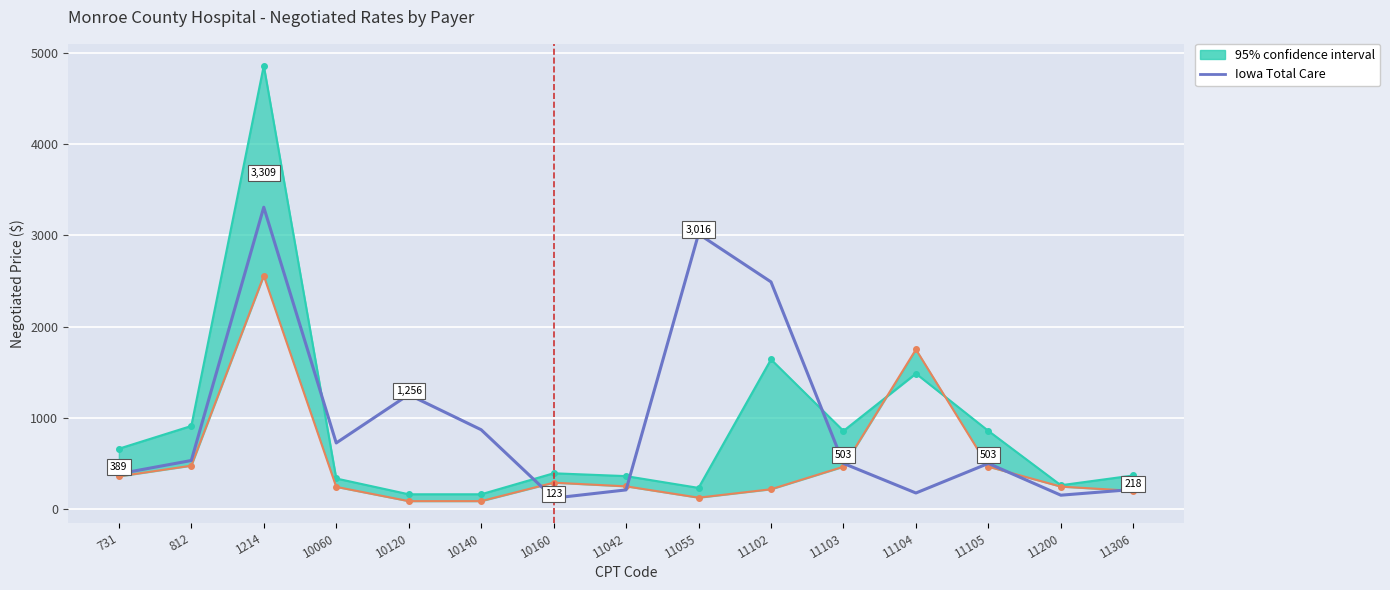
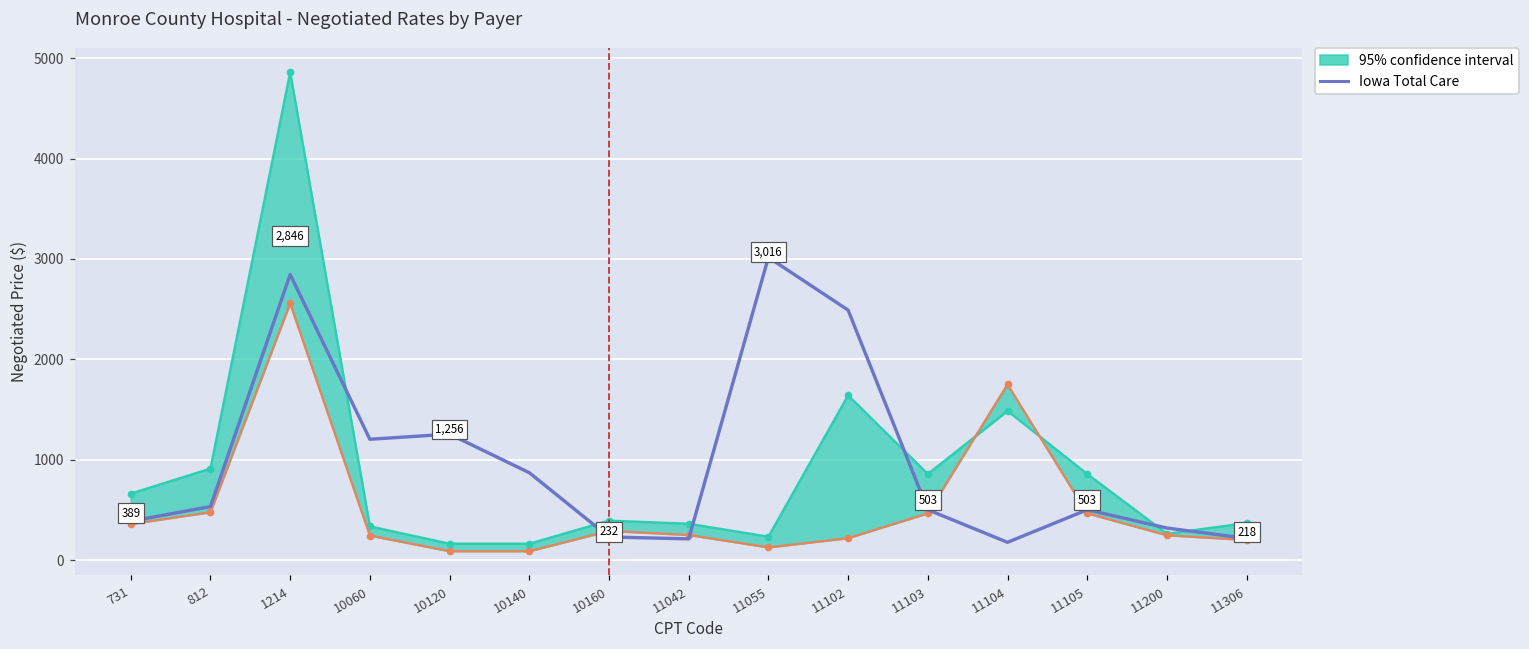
  {
    "Iowa Total Care": {
-     "1214": "3,309",
-     "10060": "700",
-     "10160": "123",
-     "11200": "200"
+     "1214": "2,846",
+     "10060": "1200",
+     "10160": "232",
+     "11200": "300"
    }
  }
